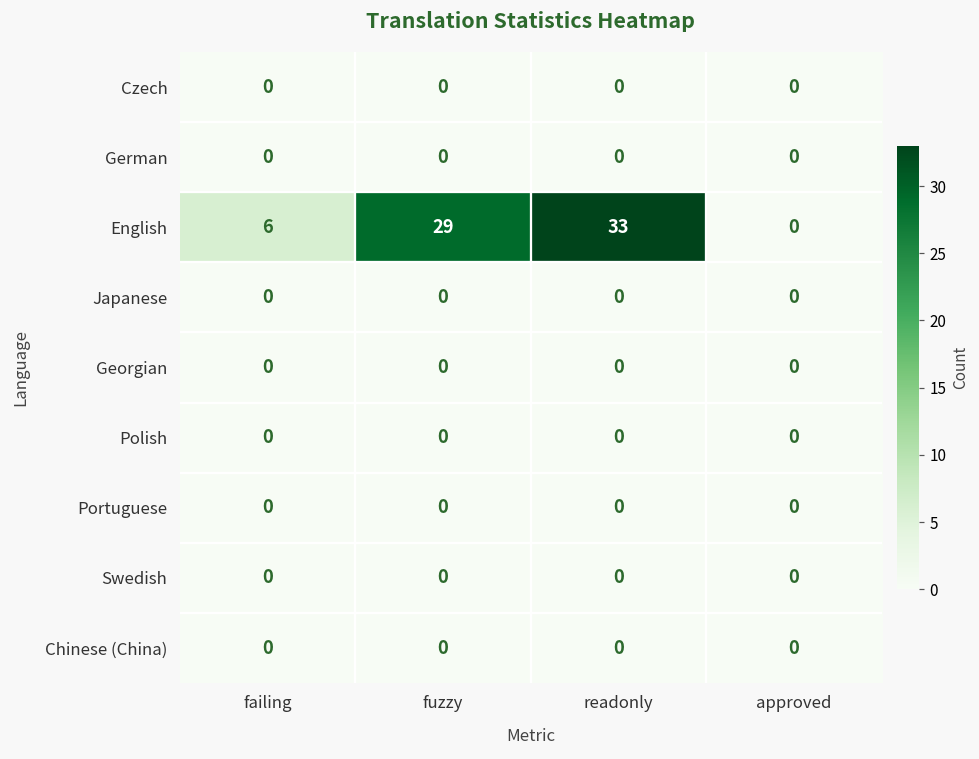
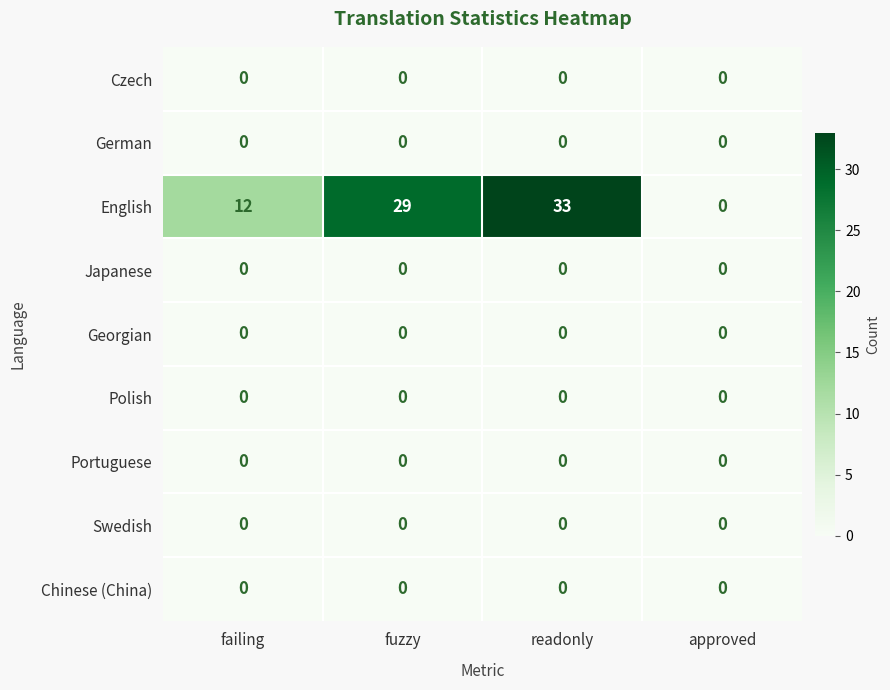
  {
    "Czech": {
      "failing": 0,
      "fuzzy": 0,
      "readonly": 0,
      "approved": 0
    },
    "German": {
      "failing": 0,
      "fuzzy": 0,
      "readonly": 0,
      "approved": 0
    },
    "English": {
-     "failing": 6,
+     "failing": 12,
      "fuzzy": 29,
      "readonly": 33,
      "approved": 0
    },
    "Japanese": {
      "failing": 0,
      "fuzzy": 0,
      "readonly": 0,
      "approved": 0
    },
    "Georgian": {
      "failing": 0,
      "fuzzy": 0,
      "readonly": 0,
      "approved": 0
    },
    "Polish": {
      "failing": 0,
      "fuzzy": 0,
      "readonly": 0,
      "approved": 0
    },
    "Portuguese": {
      "failing": 0,
      "fuzzy": 0,
      "readonly": 0,
      "approved": 0
    },
    "Swedish": {
      "failing": 0,
      "fuzzy": 0,
      "readonly": 0,
      "approved": 0
    },
    "Chinese (China)": {
      "failing": 0,
      "fuzzy": 0,
      "readonly": 0,
      "approved": 0
    }
  }
